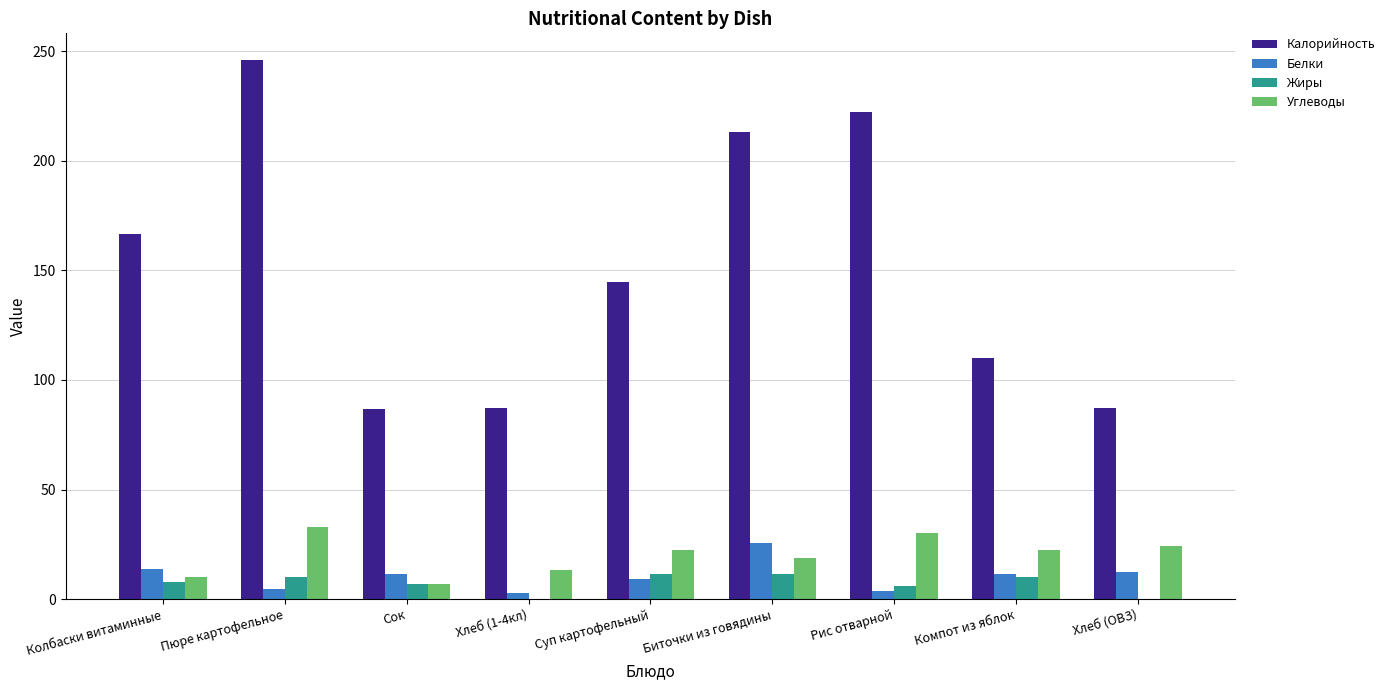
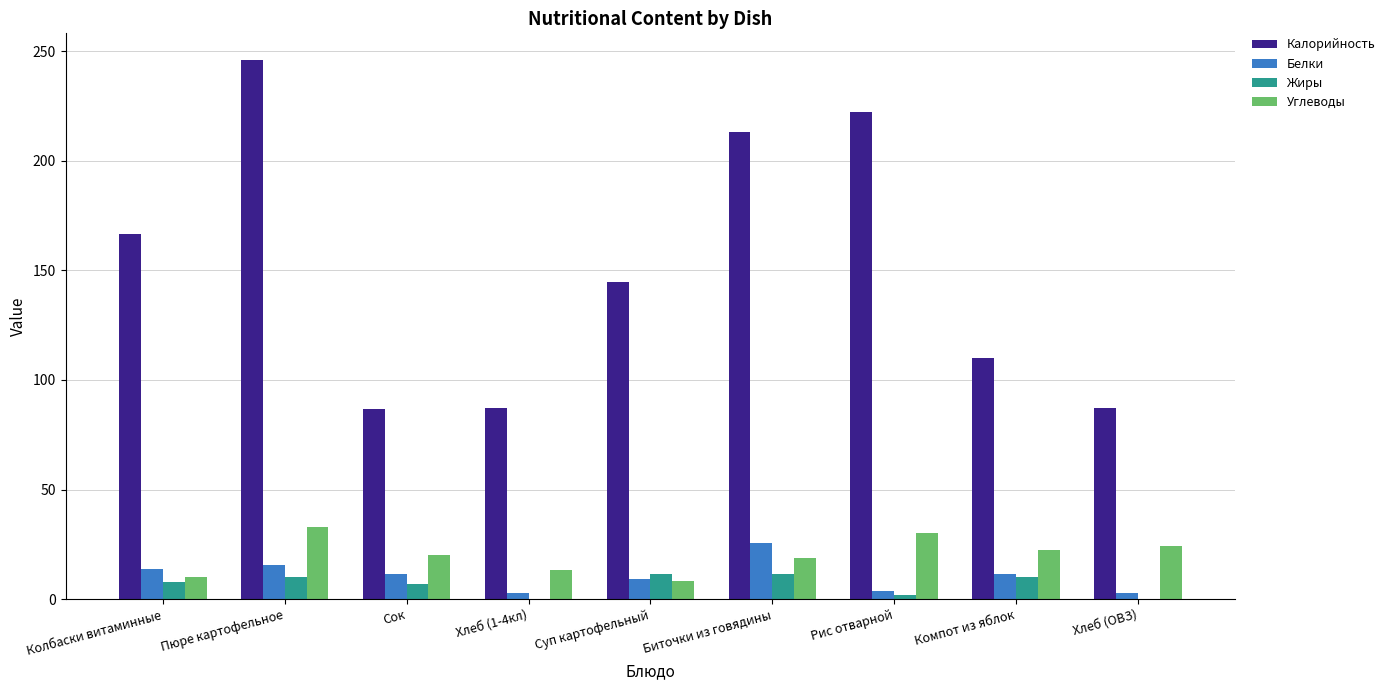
  {
    "Калорийность": {
      "Колбаски витаминные": 167,
      "Пюре картофельное": 246,
      "Сок": 87,
      "Хлеб (1-4кл)": 87,
      "Суп картофельный": 145,
      "Биточки из говядины": 213,
      "Рис отварной": 222,
      "Компот из яблок": 110,
      "Хлеб (ОВЗ)": 87
    },
    "Белки": {
      "Колбаски витаминные": 14,
-     "Пюре картофельное": 5,
+     "Пюре картофельное": 15,
      "Сок": 12,
      "Хлеб (1-4кл)": 3,
      "Суп картофельный": 9,
      "Биточки из говядины": 26,
      "Рис отварной": 4,
      "Компот из яблок": 11,
-     "Хлеб (ОВЗ)": 12
+     "Хлеб (ОВЗ)": 3
    },
    "Жиры": {
      "Колбаски витаминные": 8,
      "Пюре картофельное": 10,
      "Сок": 7,
      "Суп картофельный": 11,
      "Биточки из говядины": 11,
-     "Рис отварной": 6,
+     "Рис отварной": 2,
      "Компот из яблок": 10
    },
    "Углеводы": {
      "Колбаски витаминные": 10,
      "Пюре картофельное": 33,
-     "Сок": 7,
+     "Сок": 20,
      "Хлеб (1-4кл)": 13,
-     "Суп картофельный": 23,
+     "Суп картофельный": 8,
      "Биточки из говядины": 19,
      "Рис отварной": 30,
      "Компот из яблок": 22,
      "Хлеб (ОВЗ)": 24
    }
  }
